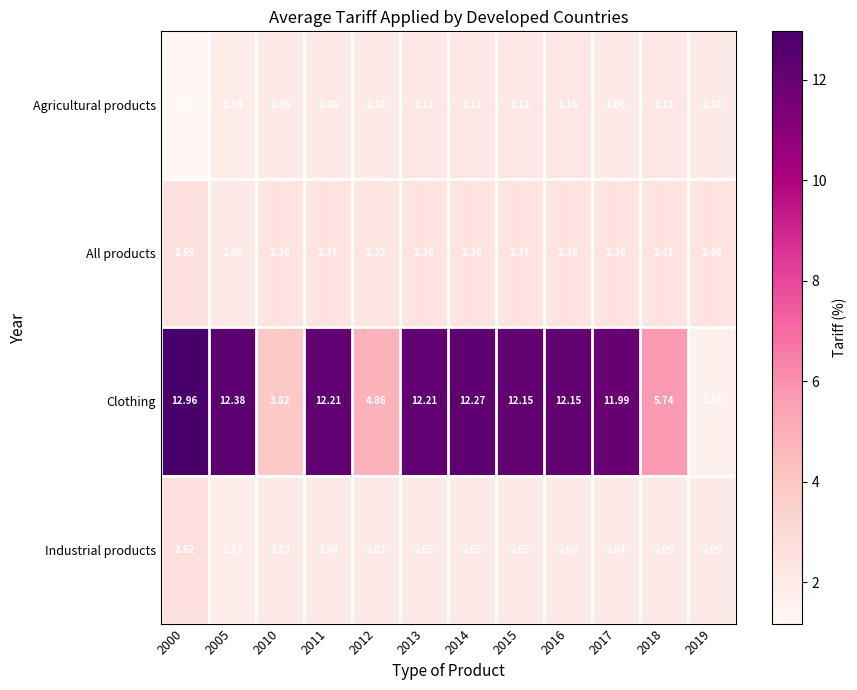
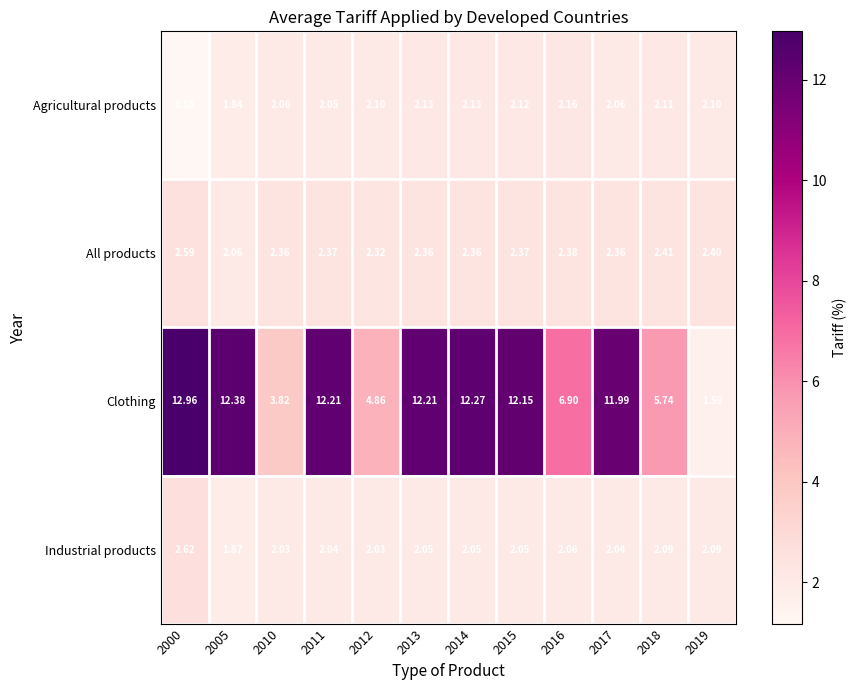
  {
    "Clothing": {
      "2000": 12.96,
      "2005": 12.38,
      "2010": 3.82,
      "2011": 12.21,
      "2012": 4.86,
      "2013": 12.21,
      "2014": 12.27,
      "2015": 12.15,
-     "2016": 12.15,
+     "2016": 6.90,
      "2017": 11.99,
      "2018": 5.74
    }
  }
